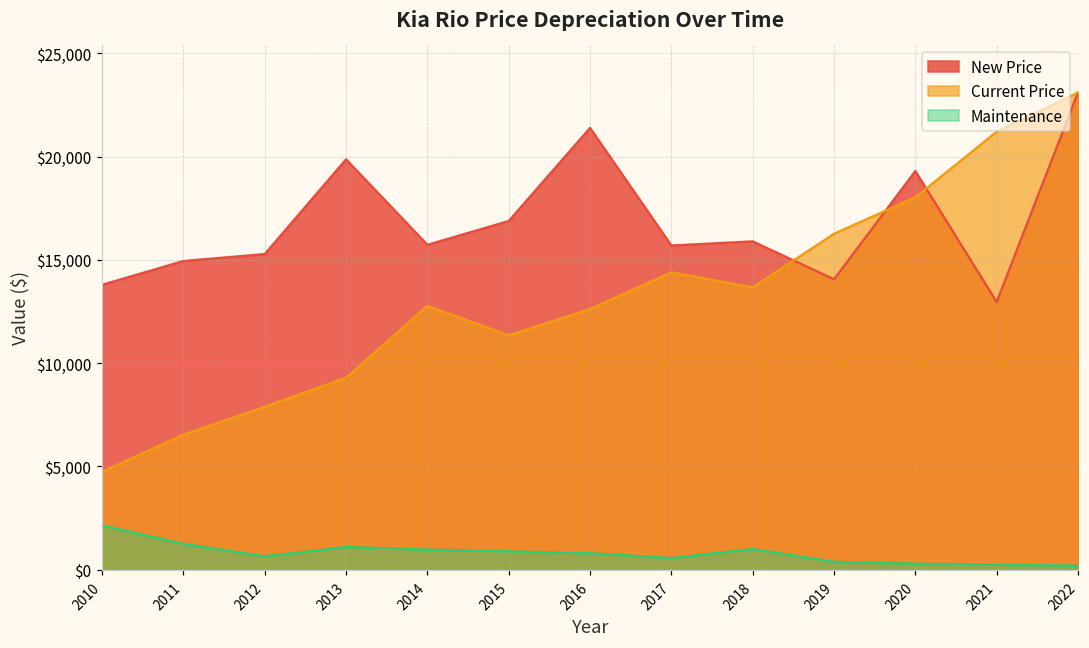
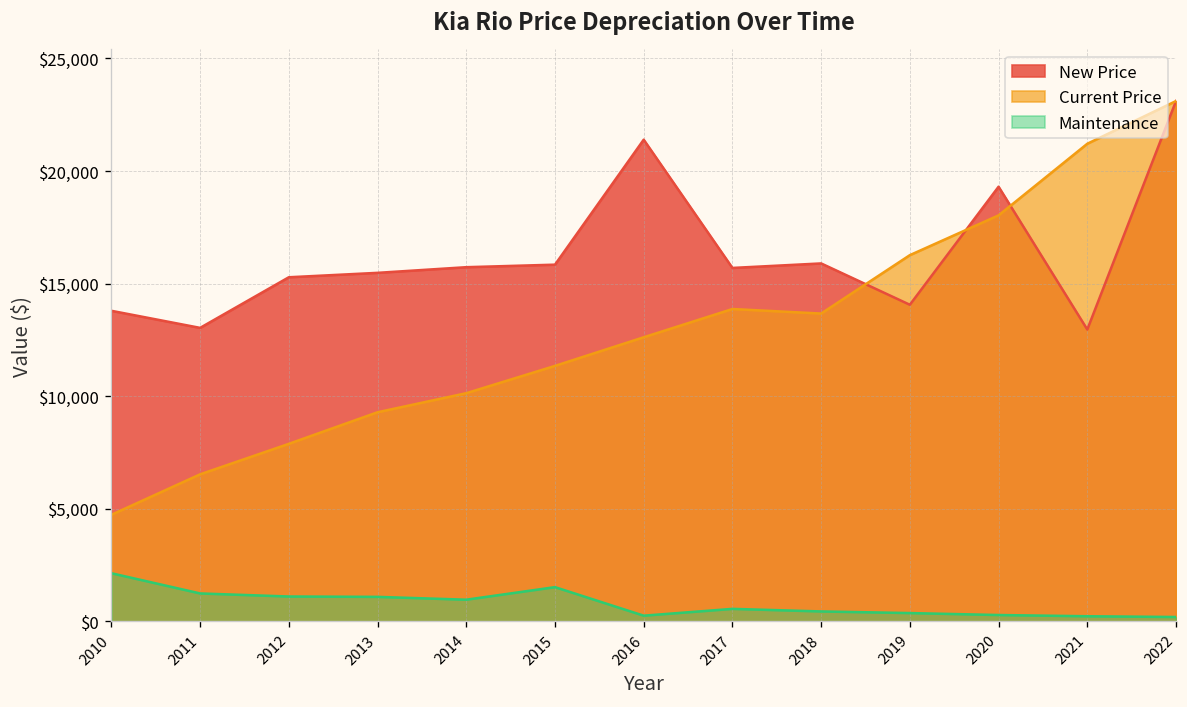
  {
    "New Price": {
      "2010": "$13,800",
-     "2011": "$14,900",
+     "2011": "$13,000",
      "2012": "$15,300",
-     "2013": "$19,900",
+     "2013": "$15,500",
      "2014": "$15,700",
-     "2015": "$16,900",
+     "2015": "$15,800",
      "2016": "$21,400",
      "2017": "$15,700",
      "2018": "$15,900",
      "2019": "$14,100",
      "2020": "$19,300",
      "2021": "$13,000"
    },
    "Current Price": {
      "2010": "$4,700",
      "2011": "$6,500",
      "2012": "$7,900",
      "2013": "$9,300",
-     "2014": "$12,800",
+     "2014": "$10,100",
      "2015": "$11,300",
      "2016": "$12,600",
-     "2017": "$14,400",
+     "2017": "$13,900",
      "2018": "$13,700",
      "2019": "$16,300",
      "2020": "$18,000",
      "2021": "$21,200"
    },
    "Maintenance": {
      "2010": "$2,100",
      "2011": "$1,200",
-     "2012": "$600",
+     "2012": "$1,100",
      "2013": "$1,100",
      "2014": "$1,000",
-     "2015": "$900",
-     "2016": "$800",
+     "2015": "$1,500",
+     "2016": "$300",
      "2017": "$600",
-     "2018": "$1,000",
+     "2018": "$400",
      "2019": "$400",
      "2020": "$300",
      "2021": "$200",
      "2022": "$200"
    }
  }
